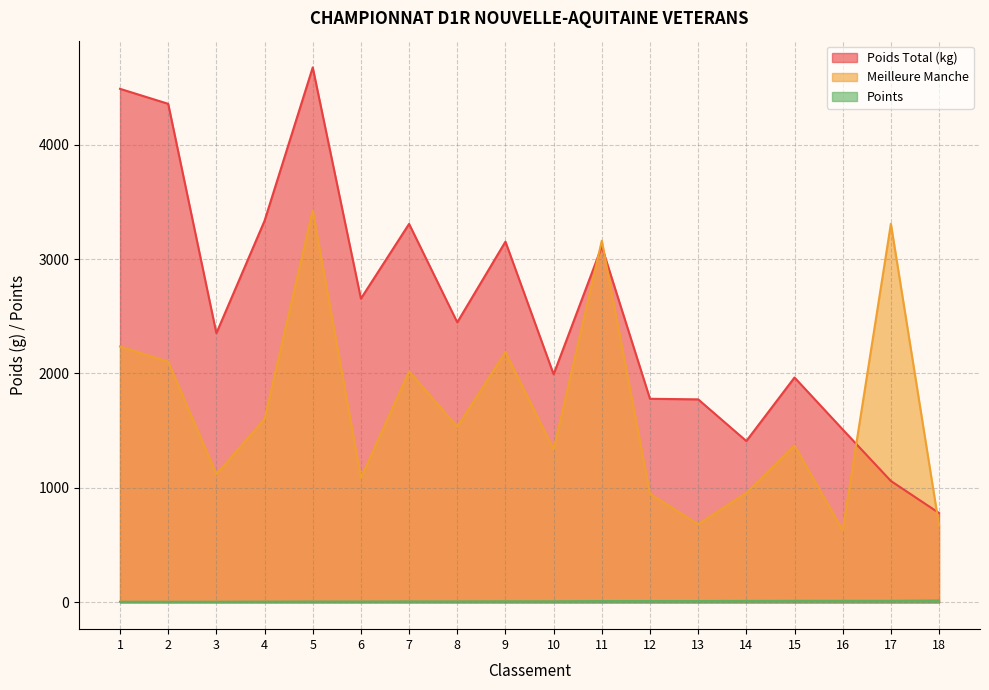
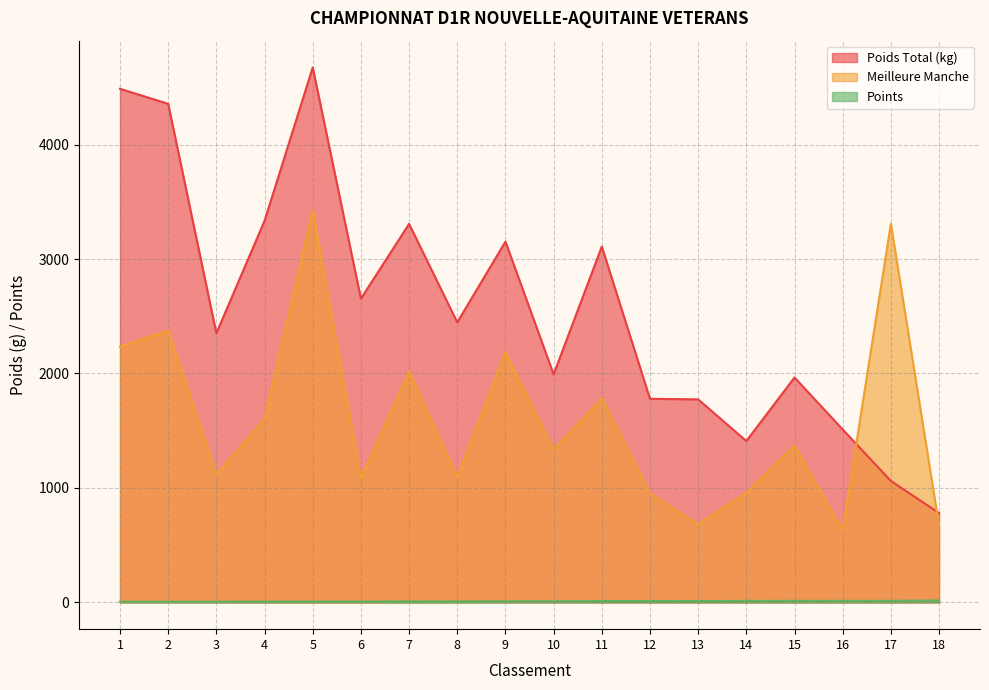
  {
    "Poids Total (kg)": {
      "1": 4490,
      "2": 4360,
      "3": 2350,
      "4": 3330,
      "5": 4670,
      "6": 2650,
      "7": 3310,
      "8": 2450,
      "9": 3150,
      "10": 1990,
      "11": 3110,
      "12": 1780,
      "13": 1770,
      "14": 1410,
      "15": 1970,
      "16": 1510,
      "17": 1060,
      "18": 780
    },
    "Meilleure Manche": {
      "1": 2240,
-     "2": 2100,
+     "2": 2370,
      "3": 1120,
      "4": 1600,
      "5": 3430,
      "6": 1090,
      "7": 2020,
-     "8": 1530,
+     "8": 1100,
      "9": 2190,
      "10": 1340,
-     "11": 3160,
+     "11": 1780,
      "12": 950,
      "13": 680,
      "14": 960,
      "15": 1370,
      "16": 630,
      "17": 3310,
      "18": 670
    },
    "Points": {
      "1": 10,
      "2": 10,
      "3": 10,
      "4": 10,
      "5": 10,
      "6": 10,
      "7": 10,
      "8": 10,
      "9": 10,
      "10": 10,
      "11": 10,
      "12": 10,
      "13": 10,
      "14": 10,
      "15": 10,
      "16": 10,
      "17": 10,
      "18": 20
    }
  }
